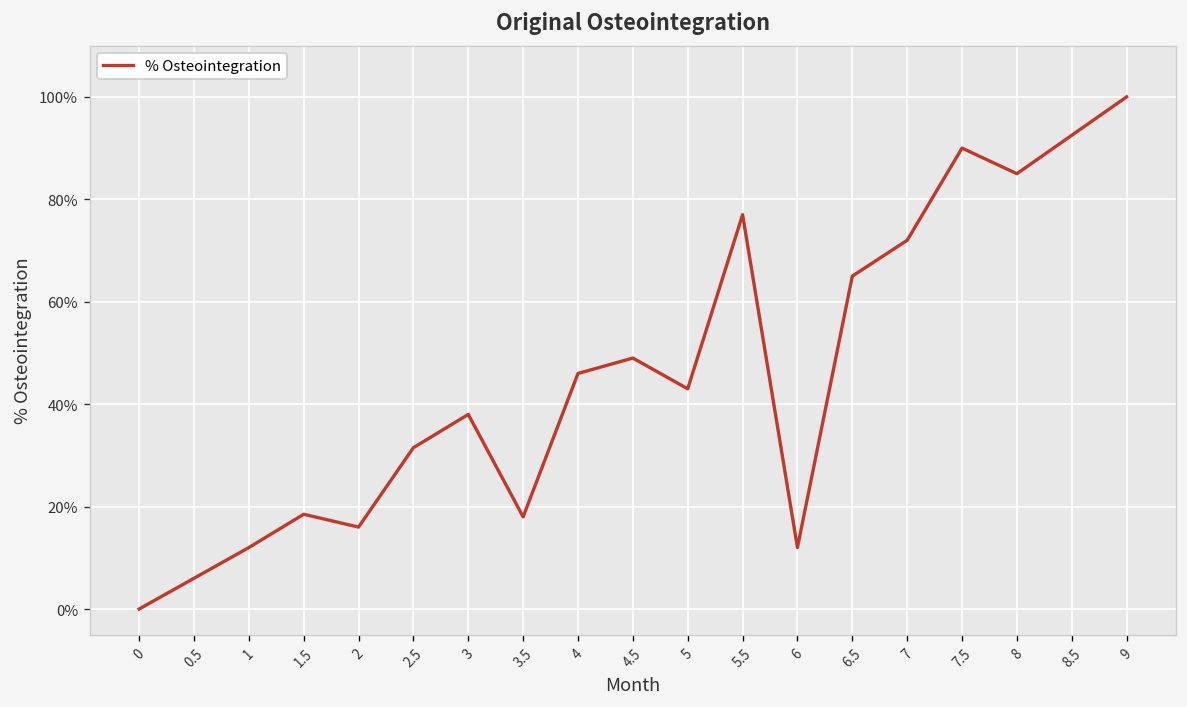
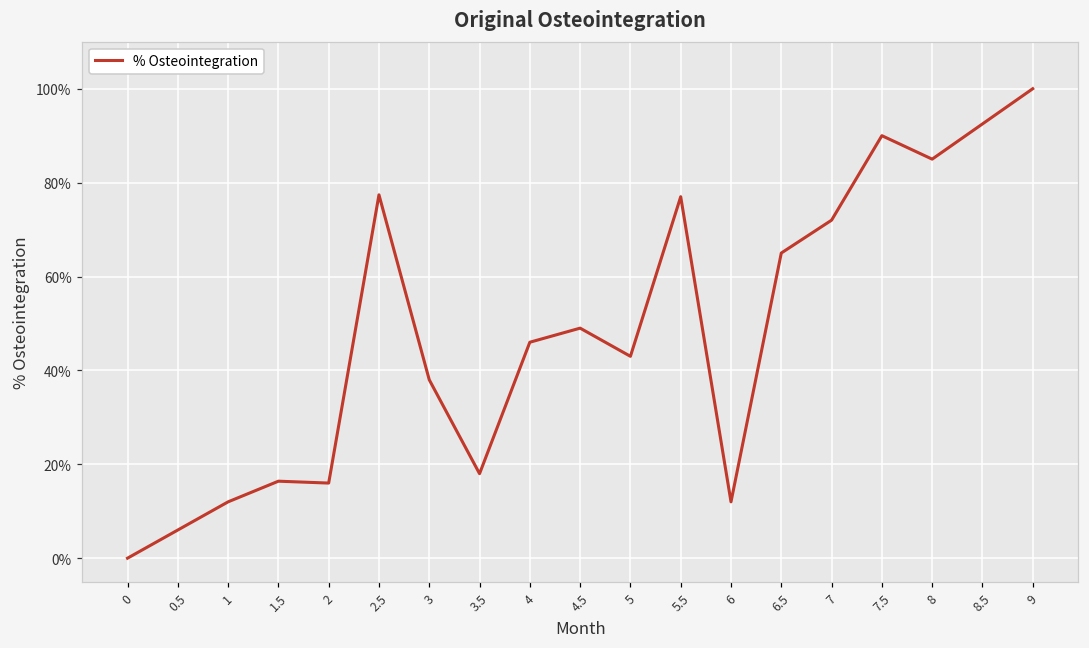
  {
    "0": "0%",
    "0.5": "6%",
    "1": "12%",
-   "1.5": "19%",
+   "1.5": "16%",
    "2": "16%",
-   "2.5": "32%",
+   "2.5": "77%",
    "3": "38%",
    "3.5": "18%",
    "4": "46%",
    "4.5": "49%",
    "5": "43%",
    "5.5": "77%",
    "6": "12%",
    "6.5": "65%",
    "7": "72%",
    "7.5": "90%",
    "8": "85%",
    "8.5": "93%",
    "9": "100%"
  }
